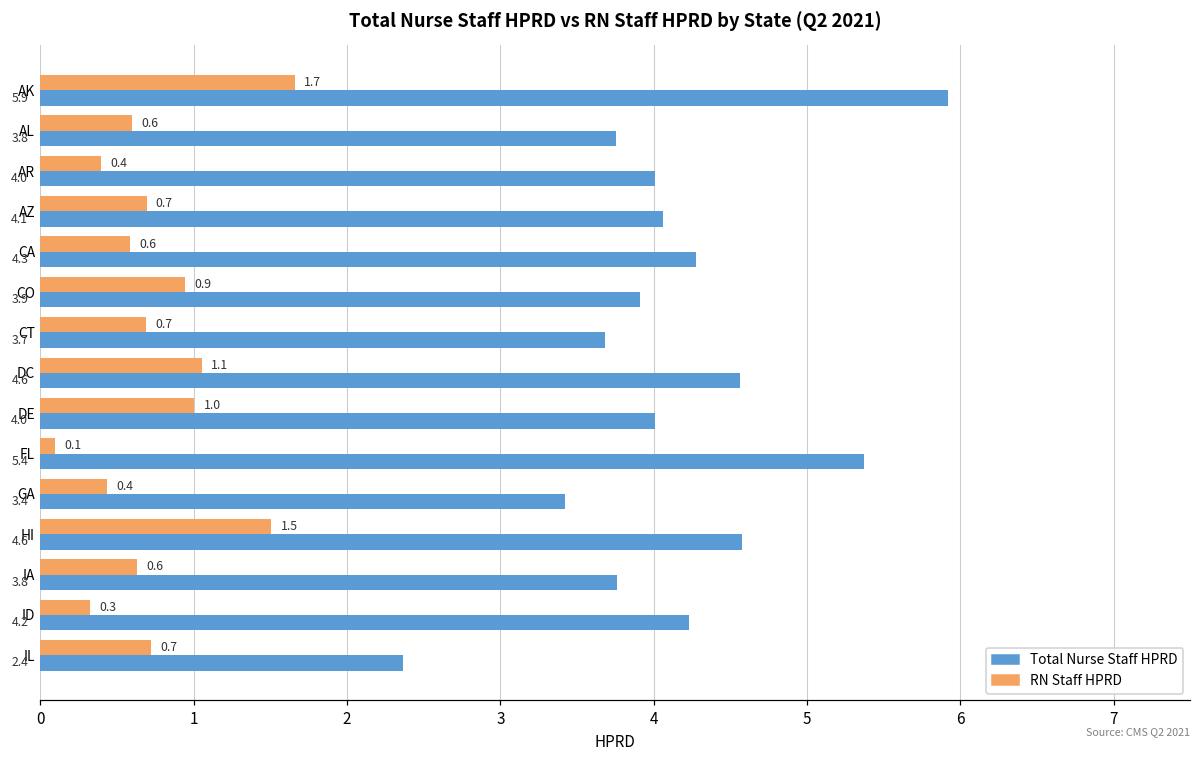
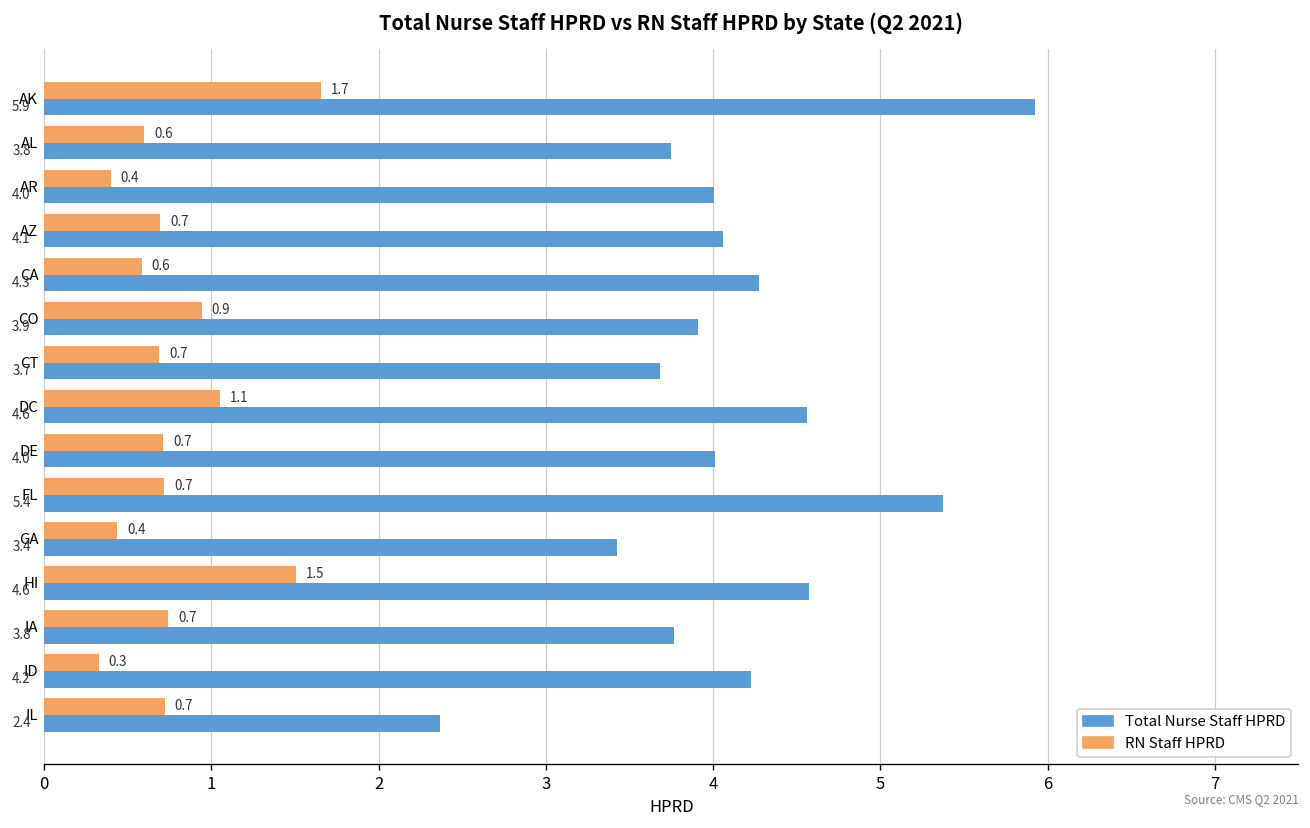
  {
    "Total Nurse Staff HPRD": {
      "AK": 5.92,
      "AL": 3.75,
      "AR": 4.01,
      "AZ": 4.06,
      "CA": 4.28,
      "CO": 3.91,
      "CT": 3.68,
      "DC": 4.56,
      "DE": 4.01,
      "FL": 5.37,
      "GA": 3.42,
      "HI": 4.57,
      "IA": 3.76,
      "ID": 4.23,
      "IL": 2.37
    },
    "RN Staff HPRD": {
      "AK": 1.7,
      "AL": 0.6,
      "AR": 0.4,
      "AZ": 0.7,
      "CA": 0.6,
      "CO": 0.9,
      "CT": 0.7,
      "DC": 1.1,
-     "DE": 1.0,
-     "FL": 0.1,
+     "DE": 0.7,
+     "FL": 0.7,
      "GA": 0.4,
      "HI": 1.5,
-     "IA": 0.6,
+     "IA": 0.7,
      "ID": 0.3,
      "IL": 0.7
    }
  }
